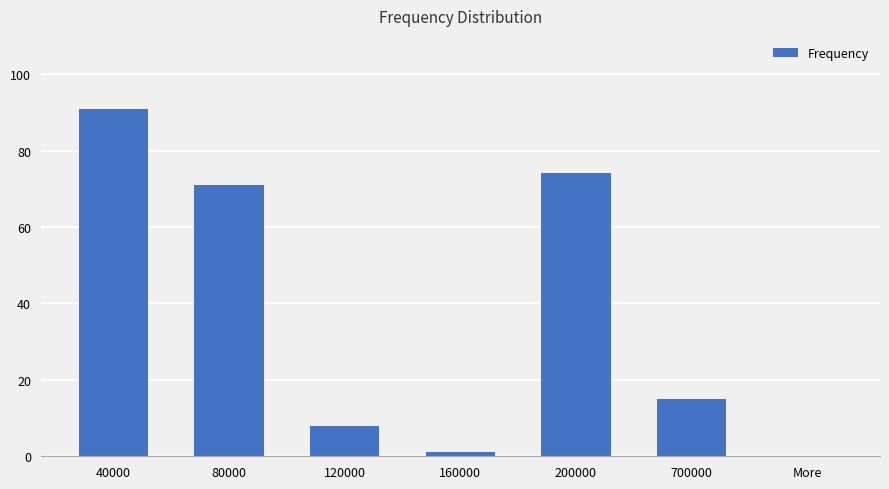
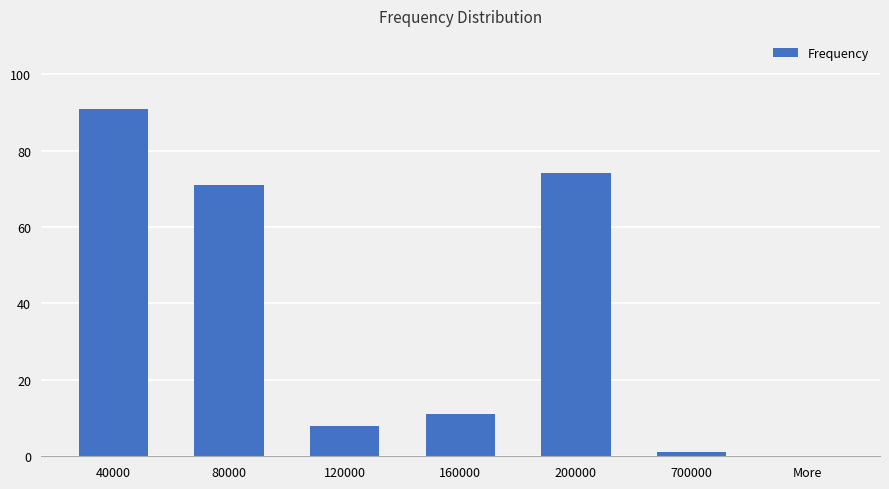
  {
    "40000": 91,
    "80000": 71,
    "120000": 8,
-   "160000": 1,
+   "160000": 11,
    "200000": 74,
-   "700000": 15,
+   "700000": 1,
    "More": 0
  }
